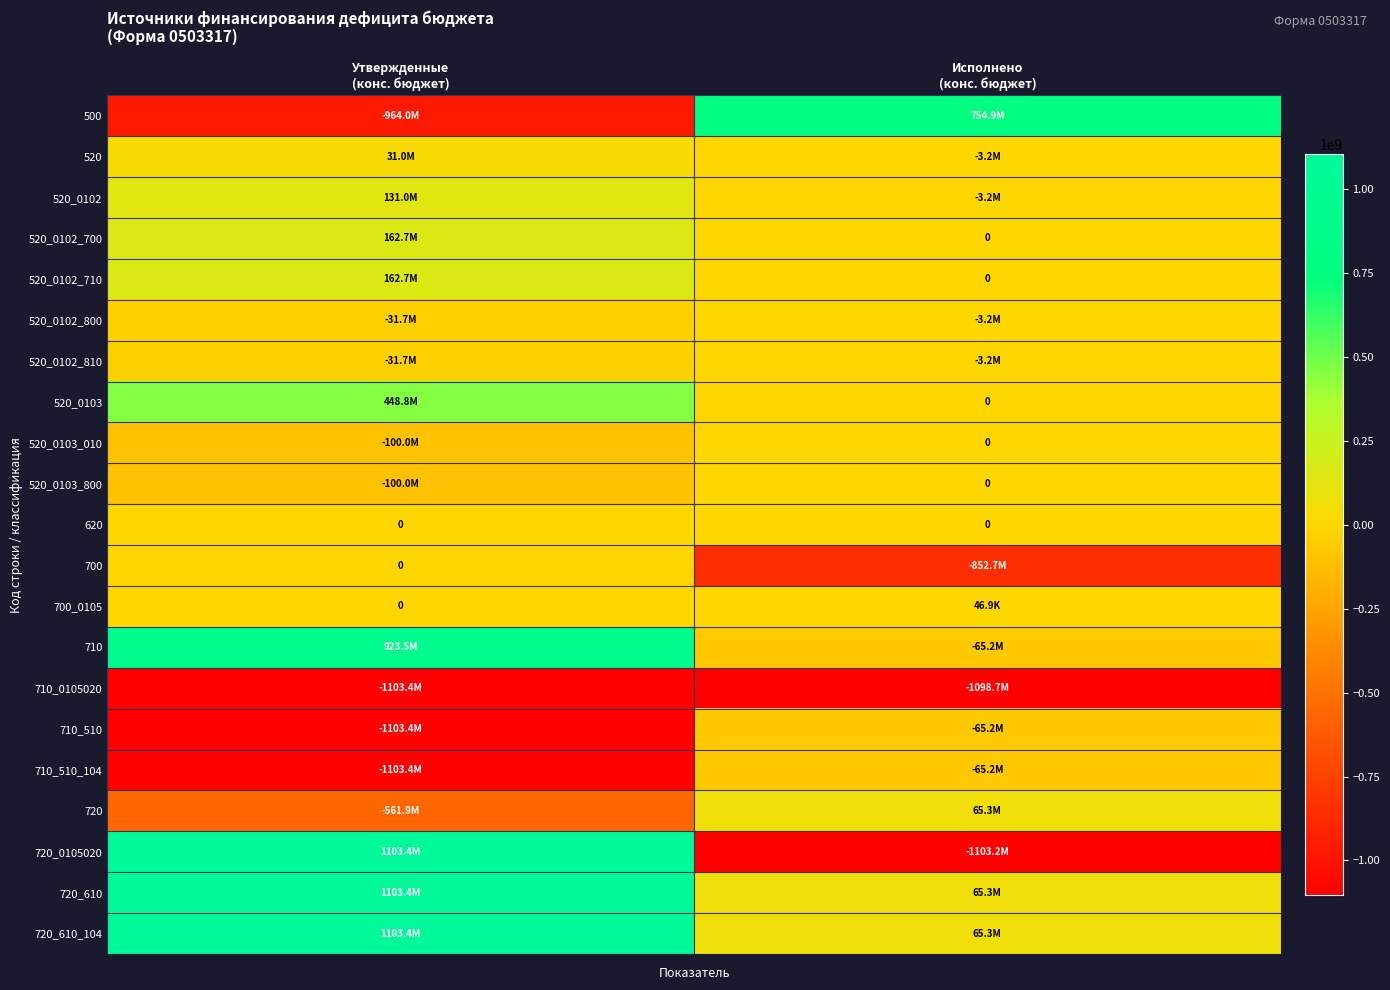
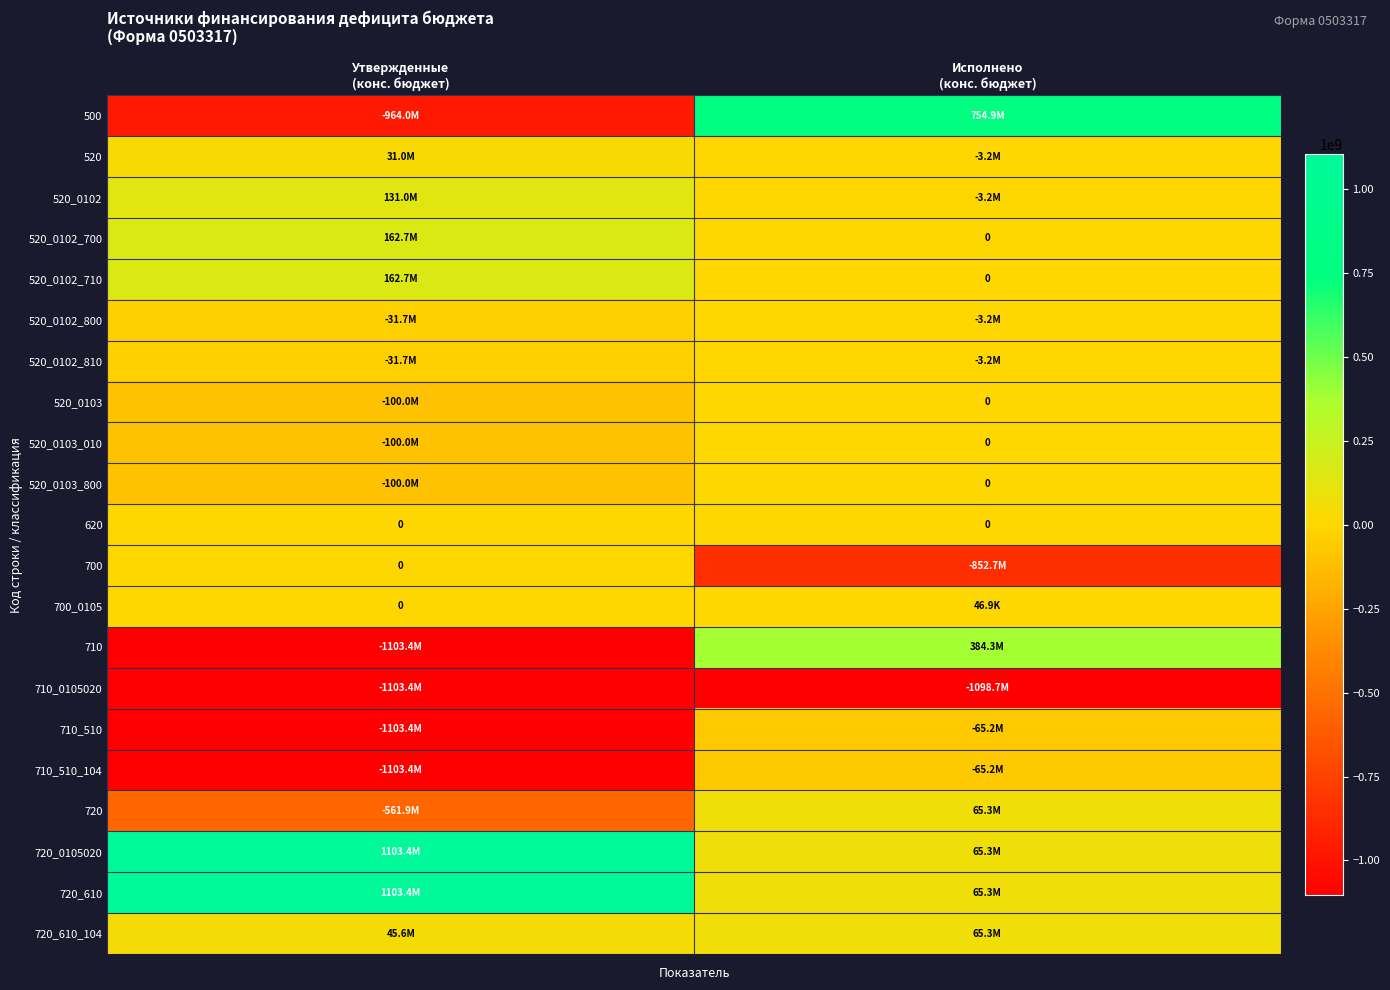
  {
    "500": {
      "Утвержденные (конс. бюджет)": "-964.0M",
      "Исполнено (конс. бюджет)": "754.9M"
    },
    "520": {
      "Утвержденные (конс. бюджет)": "31.0M",
      "Исполнено (конс. бюджет)": "-3.2M"
    },
    "520_0102": {
      "Утвержденные (конс. бюджет)": "131.0M",
      "Исполнено (конс. бюджет)": "-3.2M"
    },
    "520_0102_700": {
      "Утвержденные (конс. бюджет)": "162.7M",
      "Исполнено (конс. бюджет)": "0"
    },
    "520_0102_710": {
      "Утвержденные (конс. бюджет)": "162.7M",
      "Исполнено (конс. бюджет)": "0"
    },
    "520_0102_800": {
      "Утвержденные (конс. бюджет)": "-31.7M",
      "Исполнено (конс. бюджет)": "-3.2M"
    },
    "520_0102_810": {
      "Утвержденные (конс. бюджет)": "-31.7M",
      "Исполнено (конс. бюджет)": "-3.2M"
    },
    "520_0103": {
-     "Утвержденные (конс. бюджет)": "448.8M",
+     "Утвержденные (конс. бюджет)": "-100.0M",
      "Исполнено (конс. бюджет)": "0"
    },
    "520_0103_010": {
      "Утвержденные (конс. бюджет)": "-100.0M",
      "Исполнено (конс. бюджет)": "0"
    },
    "520_0103_800": {
      "Утвержденные (конс. бюджет)": "-100.0M",
      "Исполнено (конс. бюджет)": "0"
    },
    "620": {
      "Утвержденные (конс. бюджет)": "0",
      "Исполнено (конс. бюджет)": "0"
    },
    "700": {
      "Утвержденные (конс. бюджет)": "0",
      "Исполнено (конс. бюджет)": "-852.7M"
    },
    "700_0105": {
      "Утвержденные (конс. бюджет)": "0",
      "Исполнено (конс. бюджет)": "46.9K"
    },
    "710": {
-     "Утвержденные (конс. бюджет)": "923.5M",
-     "Исполнено (конс. бюджет)": "-65.2M"
+     "Утвержденные (конс. бюджет)": "-1103.4M",
+     "Исполнено (конс. бюджет)": "384.3M"
    },
    "710_0105020": {
      "Утвержденные (конс. бюджет)": "-1103.4M",
      "Исполнено (конс. бюджет)": "-1098.7M"
    },
    "710_510": {
      "Утвержденные (конс. бюджет)": "-1103.4M",
      "Исполнено (конс. бюджет)": "-65.2M"
    },
    "710_510_104": {
      "Утвержденные (конс. бюджет)": "-1103.4M",
      "Исполнено (конс. бюджет)": "-65.2M"
    },
    "720": {
      "Утвержденные (конс. бюджет)": "-561.9M",
      "Исполнено (конс. бюджет)": "65.3M"
    },
    "720_0105020": {
      "Утвержденные (конс. бюджет)": "1103.4M",
-     "Исполнено (конс. бюджет)": "-1103.2M"
+     "Исполнено (конс. бюджет)": "65.3M"
    },
    "720_610": {
      "Утвержденные (конс. бюджет)": "1103.4M",
      "Исполнено (конс. бюджет)": "65.3M"
    },
    "720_610_104": {
-     "Утвержденные (конс. бюджет)": "1103.4M",
+     "Утвержденные (конс. бюджет)": "45.6M",
      "Исполнено (конс. бюджет)": "65.3M"
    }
  }
